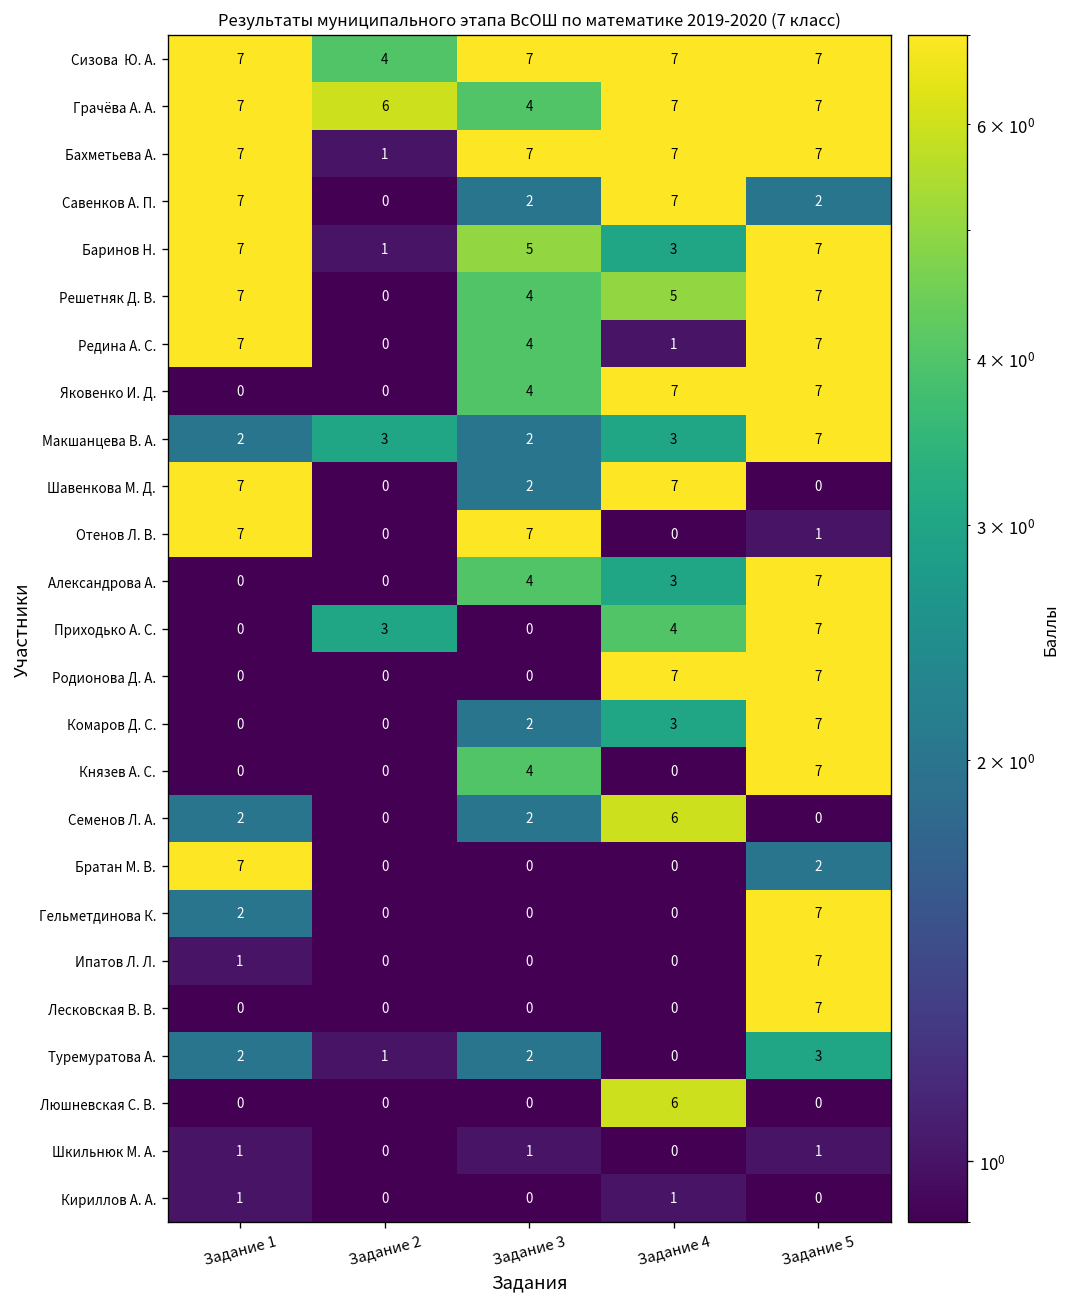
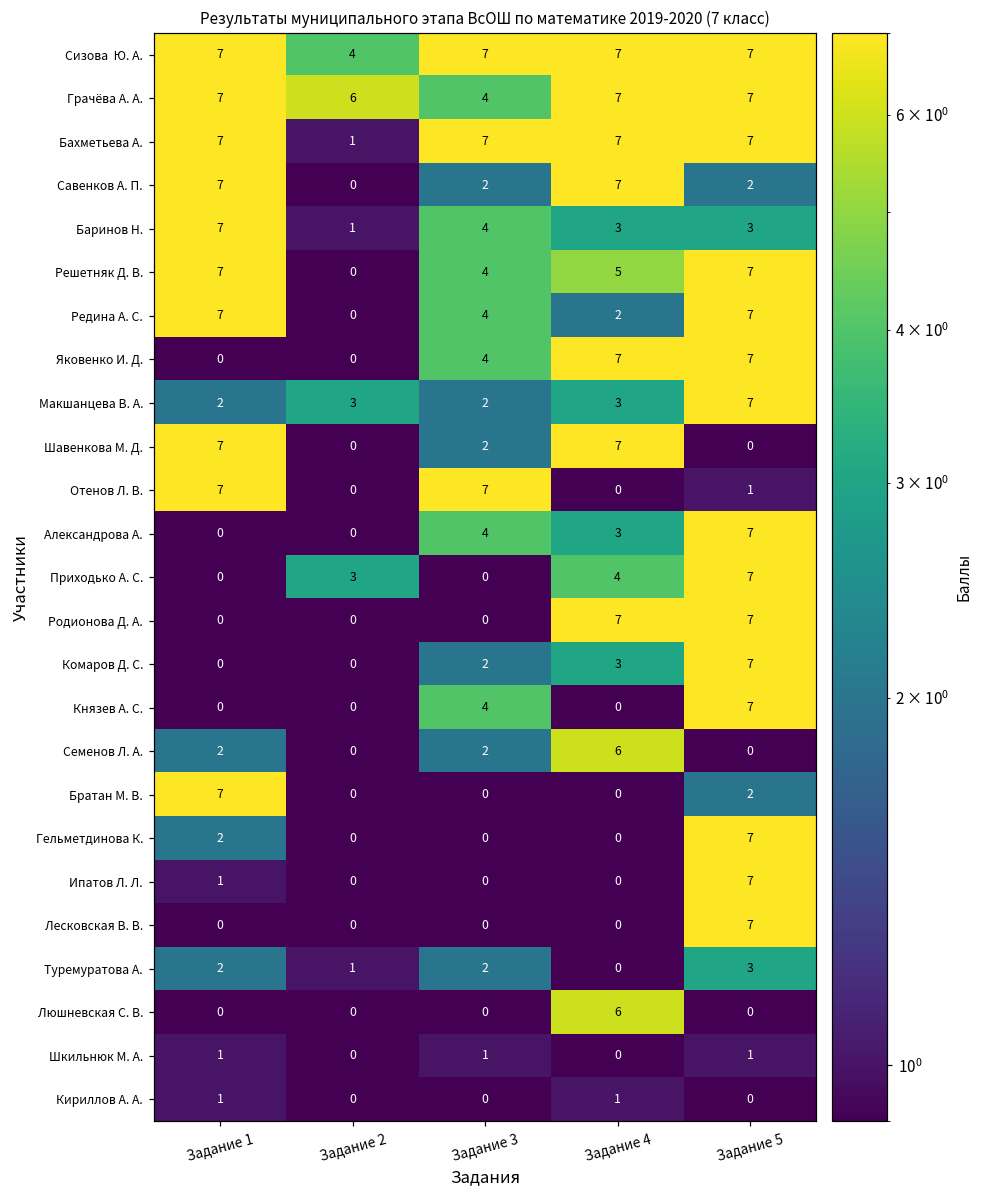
  {
    "Сизова Ю. А.": {
      "Задание 1": 7,
      "Задание 2": 4,
      "Задание 3": 7,
      "Задание 4": 7,
      "Задание 5": 7
    },
    "Грачёва А. А.": {
      "Задание 1": 7,
      "Задание 2": 6,
      "Задание 3": 4,
      "Задание 4": 7,
      "Задание 5": 7
    },
    "Бахметьева А.": {
      "Задание 1": 7,
      "Задание 2": 1,
      "Задание 3": 7,
      "Задание 4": 7,
      "Задание 5": 7
    },
    "Савенков А. П.": {
      "Задание 1": 7,
      "Задание 2": 0,
      "Задание 3": 2,
      "Задание 4": 7,
      "Задание 5": 2
    },
    "Баринов Н.": {
      "Задание 1": 7,
      "Задание 2": 1,
-     "Задание 3": 5,
+     "Задание 3": 4,
      "Задание 4": 3,
-     "Задание 5": 7
+     "Задание 5": 3
    },
    "Решетняк Д. В.": {
      "Задание 1": 7,
      "Задание 2": 0,
      "Задание 3": 4,
      "Задание 4": 5,
      "Задание 5": 7
    },
    "Редина А. С.": {
      "Задание 1": 7,
      "Задание 2": 0,
      "Задание 3": 4,
-     "Задание 4": 1,
+     "Задание 4": 2,
      "Задание 5": 7
    },
    "Яковенко И. Д.": {
      "Задание 1": 0,
      "Задание 2": 0,
      "Задание 3": 4,
      "Задание 4": 7,
      "Задание 5": 7
    },
    "Макшанцева В. А.": {
      "Задание 1": 2,
      "Задание 2": 3,
      "Задание 3": 2,
      "Задание 4": 3,
      "Задание 5": 7
    },
    "Шавенкова М. Д.": {
      "Задание 1": 7,
      "Задание 2": 0,
      "Задание 3": 2,
      "Задание 4": 7,
      "Задание 5": 0
    },
    "Отенов Л. В.": {
      "Задание 1": 7,
      "Задание 2": 0,
      "Задание 3": 7,
      "Задание 4": 0,
      "Задание 5": 1
    },
    "Александрова А.": {
      "Задание 1": 0,
      "Задание 2": 0,
      "Задание 3": 4,
      "Задание 4": 3,
      "Задание 5": 7
    },
    "Приходько А. С.": {
      "Задание 1": 0,
      "Задание 2": 3,
      "Задание 3": 0,
      "Задание 4": 4,
      "Задание 5": 7
    },
    "Родионова Д. А.": {
      "Задание 1": 0,
      "Задание 2": 0,
      "Задание 3": 0,
      "Задание 4": 7,
      "Задание 5": 7
    },
    "Комаров Д. С.": {
      "Задание 1": 0,
      "Задание 2": 0,
      "Задание 3": 2,
      "Задание 4": 3,
      "Задание 5": 7
    },
    "Князев А. С.": {
      "Задание 1": 0,
      "Задание 2": 0,
      "Задание 3": 4,
      "Задание 4": 0,
      "Задание 5": 7
    },
    "Семенов Л. А.": {
      "Задание 1": 2,
      "Задание 2": 0,
      "Задание 3": 2,
      "Задание 4": 6,
      "Задание 5": 0
    },
    "Братан М. В.": {
      "Задание 1": 7,
      "Задание 2": 0,
      "Задание 3": 0,
      "Задание 4": 0,
      "Задание 5": 2
    },
    "Гельметдинова К.": {
      "Задание 1": 2,
      "Задание 2": 0,
      "Задание 3": 0,
      "Задание 4": 0,
      "Задание 5": 7
    },
    "Ипатов Л. Л.": {
      "Задание 1": 1,
      "Задание 2": 0,
      "Задание 3": 0,
      "Задание 4": 0,
      "Задание 5": 7
    },
    "Лесковская В. В.": {
      "Задание 1": 0,
      "Задание 2": 0,
      "Задание 3": 0,
      "Задание 4": 0,
      "Задание 5": 7
    },
    "Туремуратова А.": {
      "Задание 1": 2,
      "Задание 2": 1,
      "Задание 3": 2,
      "Задание 4": 0,
      "Задание 5": 3
    },
    "Люшневская С. В.": {
      "Задание 1": 0,
      "Задание 2": 0,
      "Задание 3": 0,
      "Задание 4": 6,
      "Задание 5": 0
    },
    "Шкильнюк М. А.": {
      "Задание 1": 1,
      "Задание 2": 0,
      "Задание 3": 1,
      "Задание 4": 0,
      "Задание 5": 1
    },
    "Кириллов А. А.": {
      "Задание 1": 1,
      "Задание 2": 0,
      "Задание 3": 0,
      "Задание 4": 1,
      "Задание 5": 0
    }
  }
